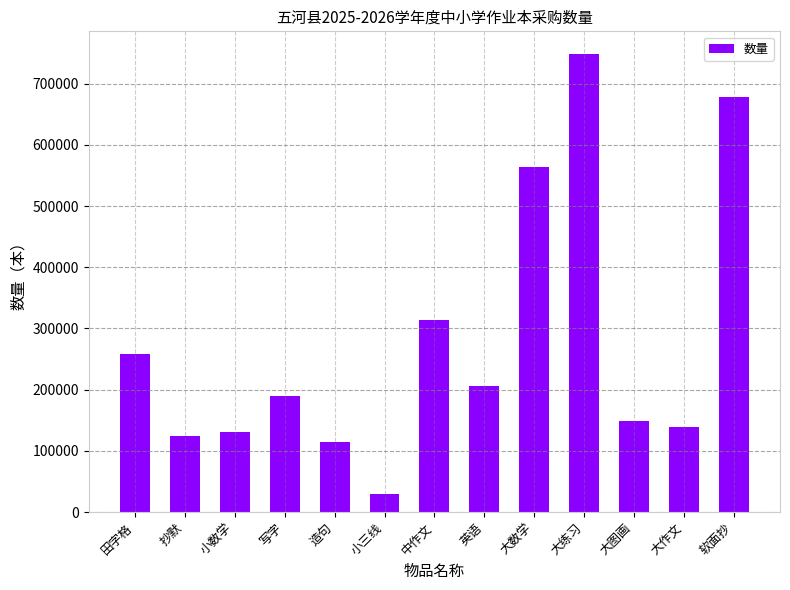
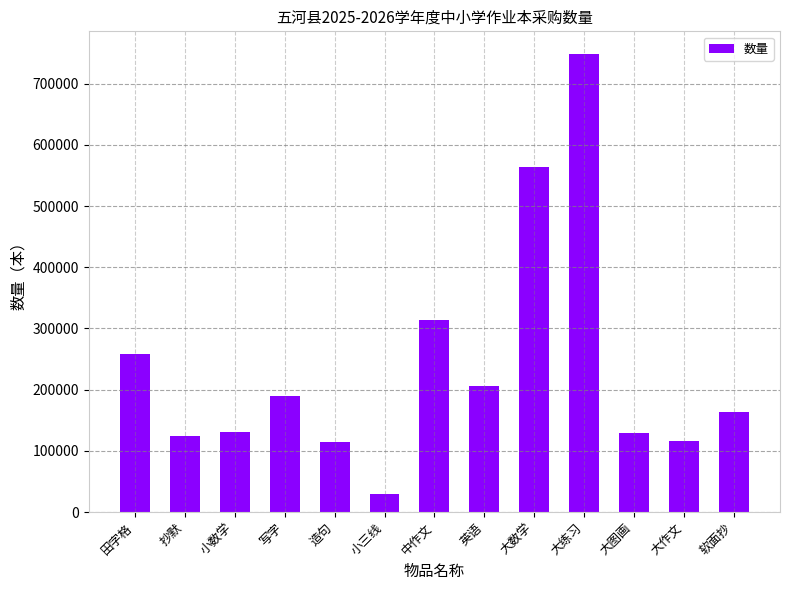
  {
    "田字格": 260000,
    "抄默": 120000,
    "小数学": 130000,
    "写字": 190000,
    "造句": 110000,
    "小三线": 30000,
    "中作文": 310000,
    "英语": 210000,
    "大数学": 560000,
    "大练习": 750000,
-   "大图画": 150000,
-   "大作文": 140000,
-   "软面抄": 680000
+   "大图画": 130000,
+   "大作文": 120000,
+   "软面抄": 160000
  }
